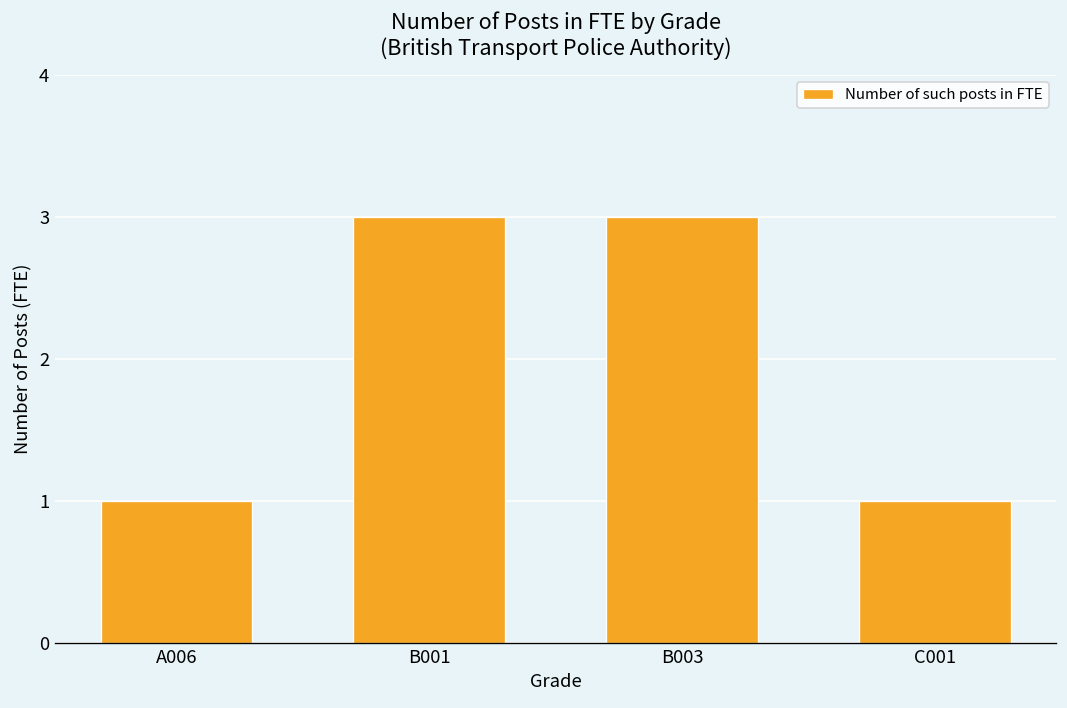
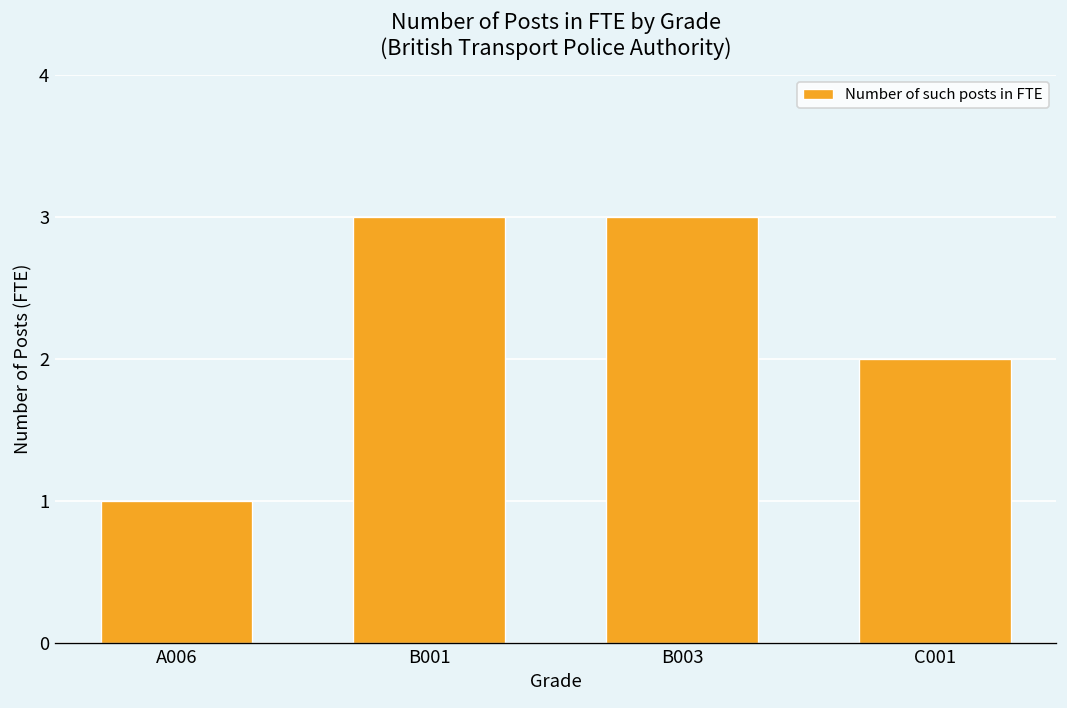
  {
    "A006": 1,
    "B001": 3,
    "B003": 3,
-   "C001": 1
+   "C001": 2
  }
